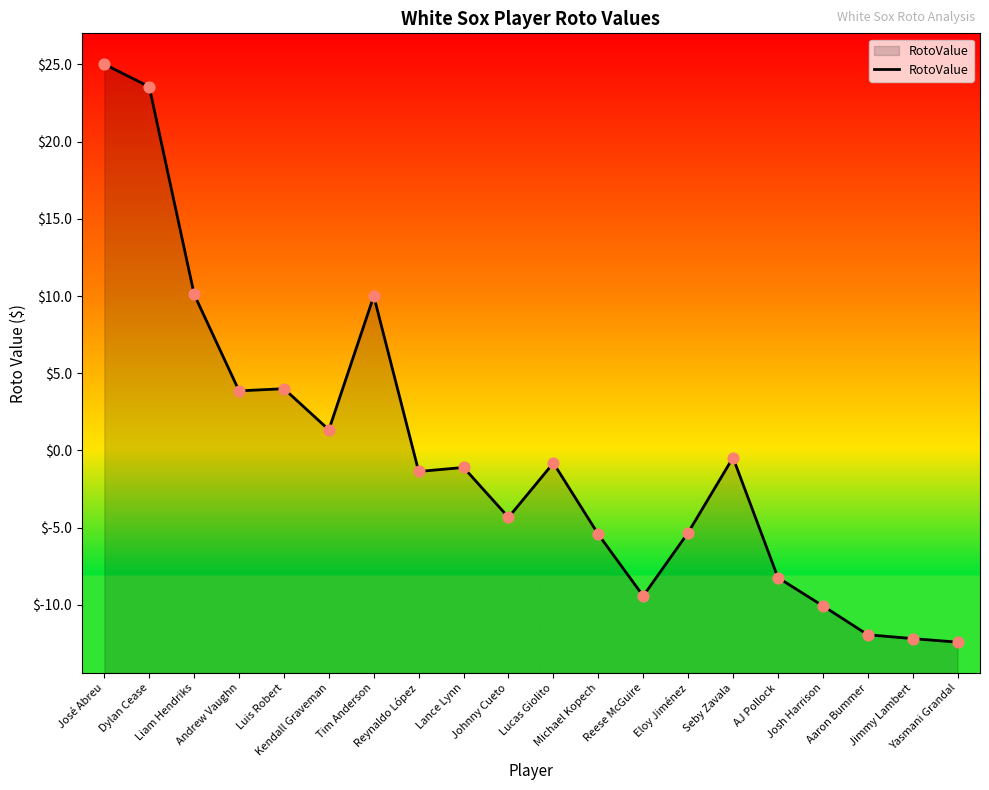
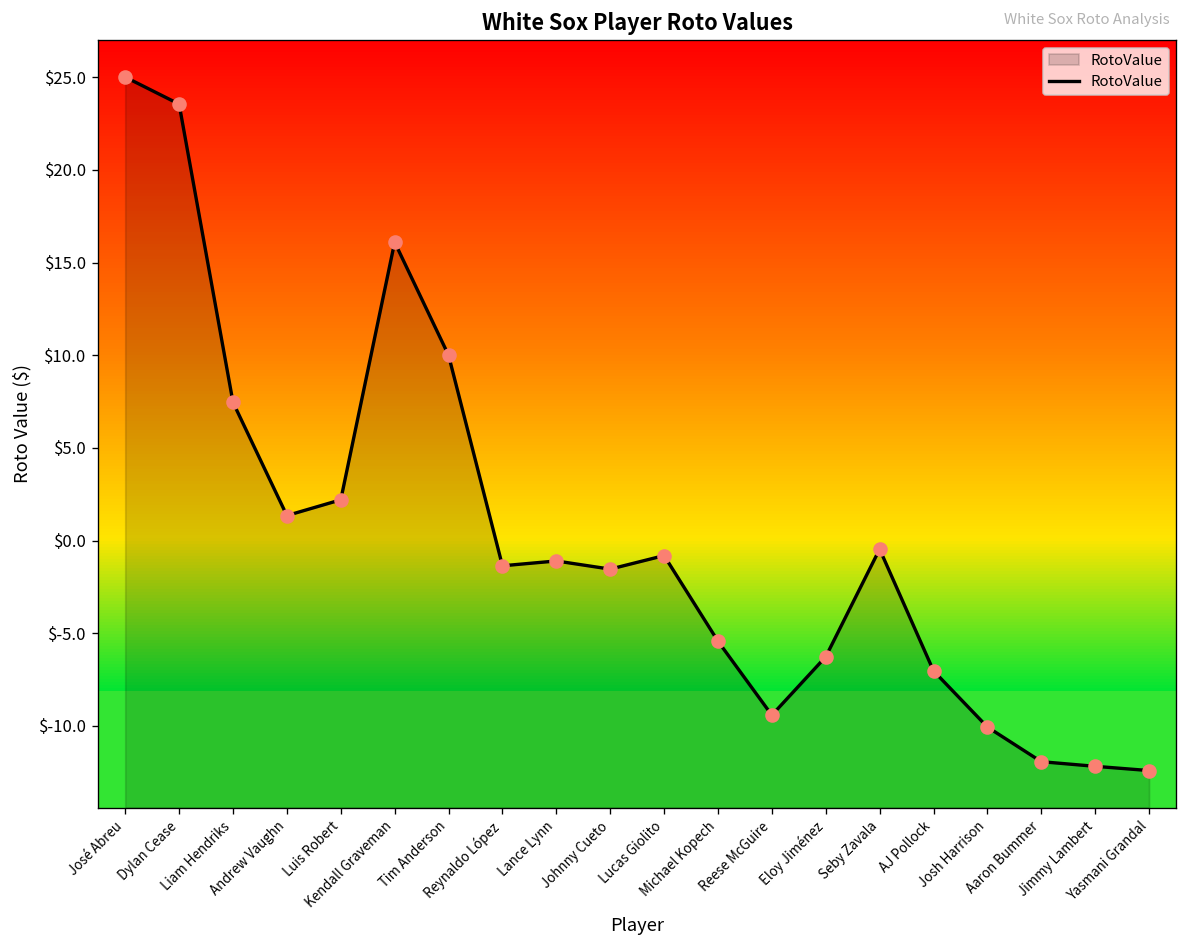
  {
    "José Abreu": "$25.0",
    "Dylan Cease": "$23.6",
-   "Liam Hendriks": "$10.1",
-   "Andrew Vaughn": "$3.9",
-   "Luis Robert": "$4.0",
-   "Kendall Graveman": "$1.3",
+   "Liam Hendriks": "$7.5",
+   "Andrew Vaughn": "$1.4",
+   "Luis Robert": "$2.2",
+   "Kendall Graveman": "$16.1",
    "Tim Anderson": "$10.0",
    "Reynaldo López": "$-1.4",
    "Lance Lynn": "$-1.1",
-   "Johnny Cueto": "$-4.3",
+   "Johnny Cueto": "$-1.5",
    "Lucas Giolito": "$-0.8",
    "Michael Kopech": "$-5.4",
    "Reese McGuire": "$-9.4",
-   "Eloy Jiménez": "$-5.3",
+   "Eloy Jiménez": "$-6.3",
    "Seby Zavala": "$-0.5",
-   "AJ Pollock": "$-8.2",
+   "AJ Pollock": "$-7.0",
    "Josh Harrison": "$-10.1",
    "Aaron Bummer": "$-11.9",
    "Jimmy Lambert": "$-12.2",
    "Yasmani Grandal": "$-12.4"
  }
